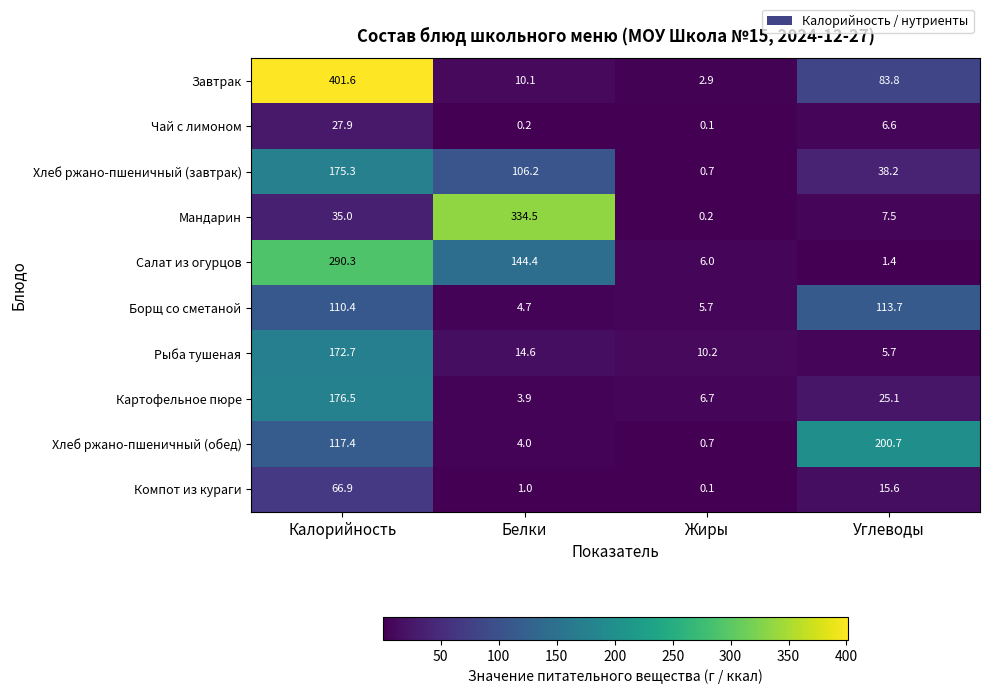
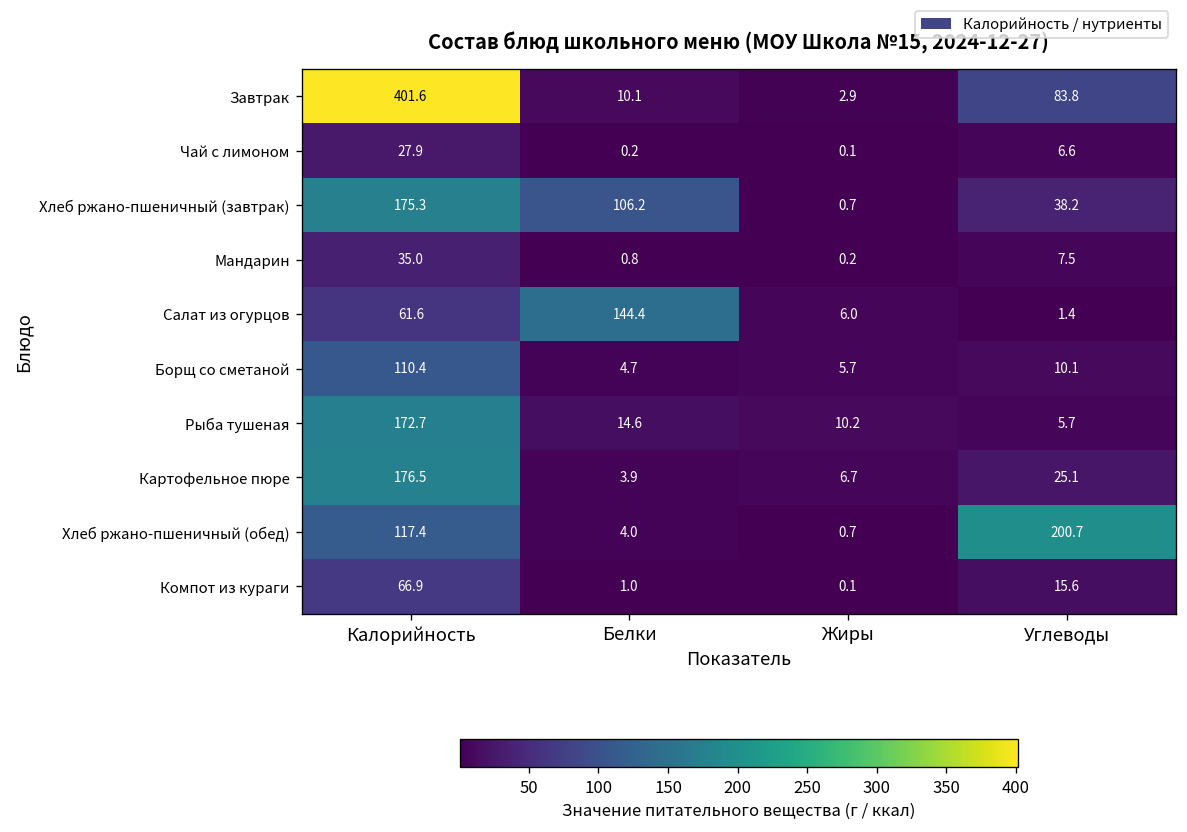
  {
    "Завтрак": {
      "Калорийность": 401.6,
      "Белки": 10.1,
      "Жиры": 2.9,
      "Углеводы": 83.8
    },
    "Чай с лимоном": {
      "Калорийность": 27.9,
      "Белки": 0.2,
      "Жиры": 0.1,
      "Углеводы": 6.6
    },
    "Хлеб ржано-пшеничный (завтрак)": {
      "Калорийность": 175.3,
      "Белки": 106.2,
      "Жиры": 0.7,
      "Углеводы": 38.2
    },
    "Мандарин": {
      "Калорийность": 35.0,
-     "Белки": 334.5,
+     "Белки": 0.8,
      "Жиры": 0.2,
      "Углеводы": 7.5
    },
    "Салат из огурцов": {
-     "Калорийность": 290.3,
+     "Калорийность": 61.6,
      "Белки": 144.4,
      "Жиры": 6.0,
      "Углеводы": 1.4
    },
    "Борщ со сметаной": {
      "Калорийность": 110.4,
      "Белки": 4.7,
      "Жиры": 5.7,
-     "Углеводы": 113.7
+     "Углеводы": 10.1
    },
    "Рыба тушеная": {
      "Калорийность": 172.7,
      "Белки": 14.6,
      "Жиры": 10.2,
      "Углеводы": 5.7
    },
    "Картофельное пюре": {
      "Калорийность": 176.5,
      "Белки": 3.9,
      "Жиры": 6.7,
      "Углеводы": 25.1
    },
    "Хлеб ржано-пшеничный (обед)": {
      "Калорийность": 117.4,
      "Белки": 4.0,
      "Жиры": 0.7,
      "Углеводы": 200.7
    },
    "Компот из кураги": {
      "Калорийность": 66.9,
      "Белки": 1.0,
      "Жиры": 0.1,
      "Углеводы": 15.6
    }
  }
